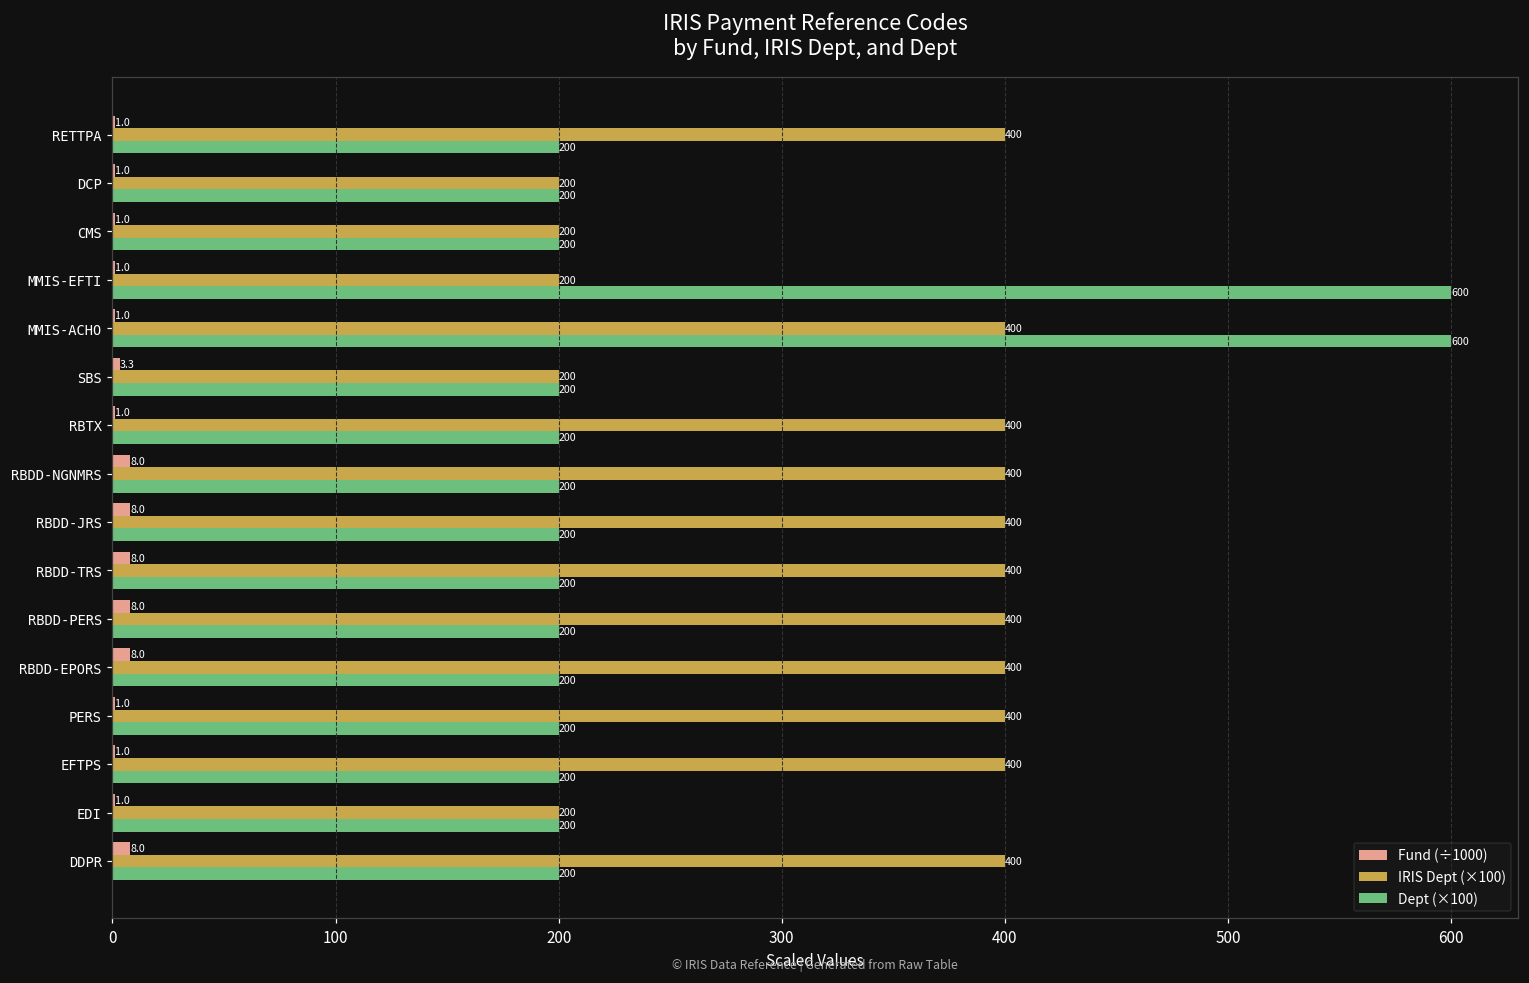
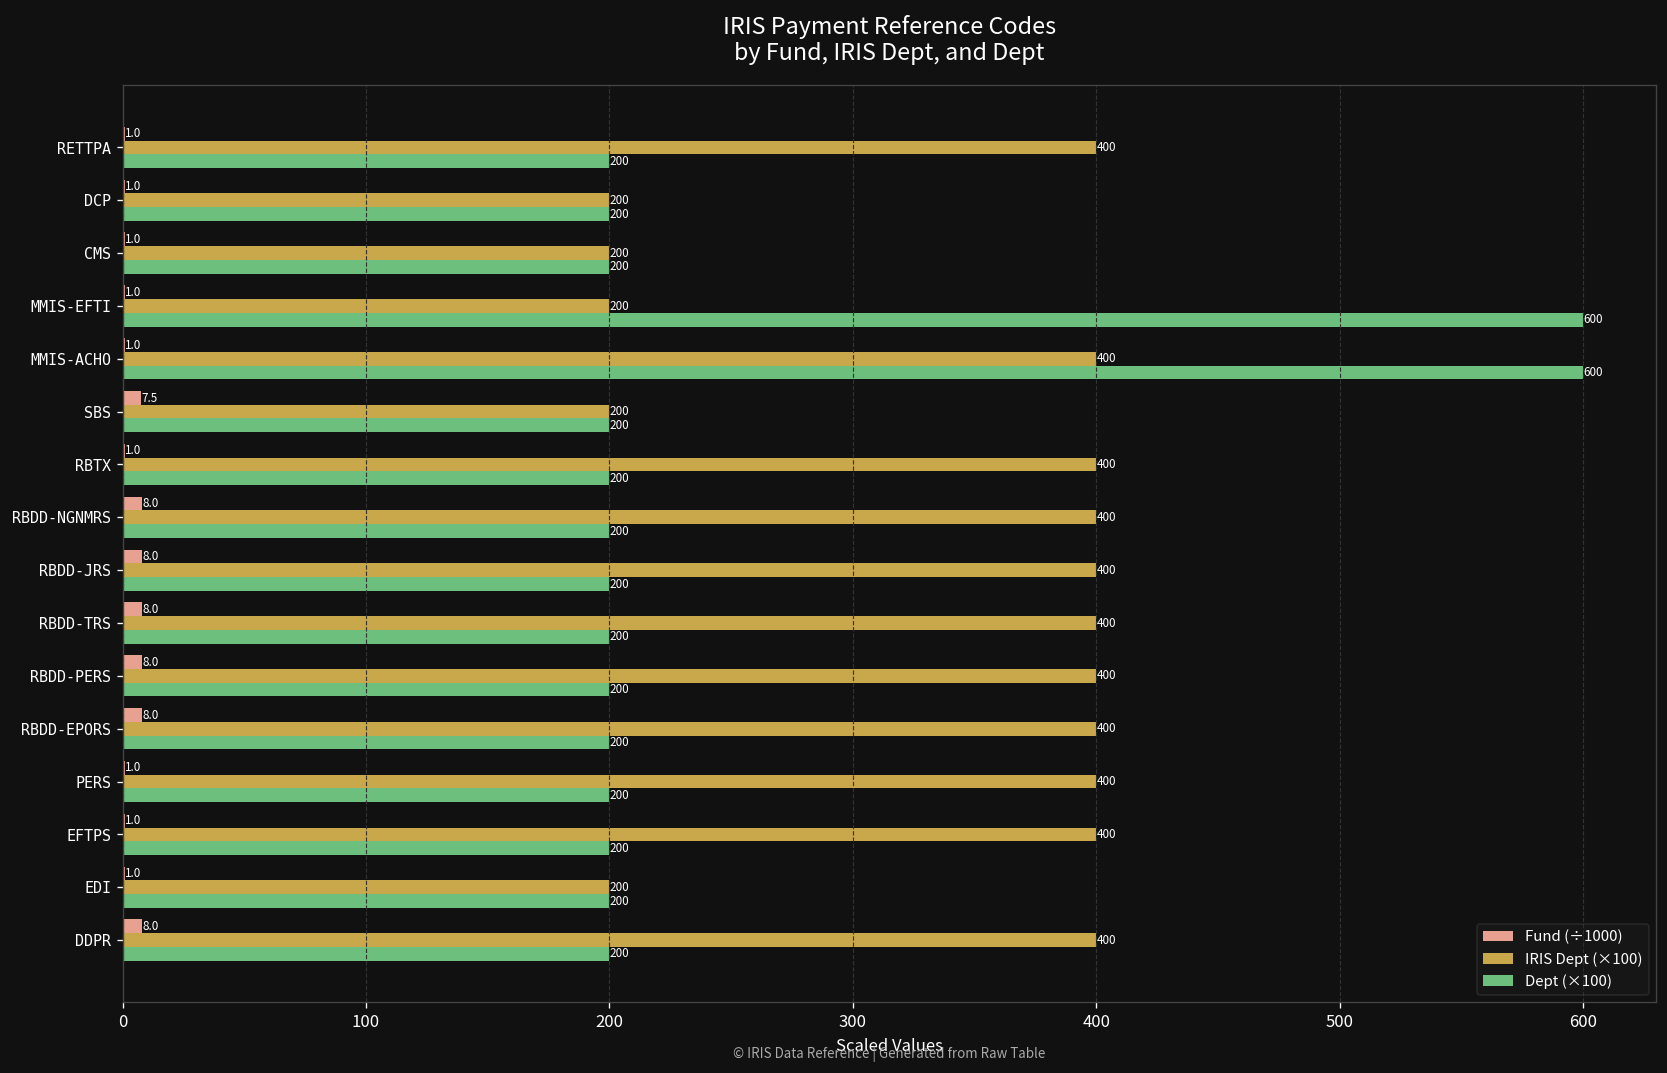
  {
    "Fund (÷1000)": {
      "RETTPA": 1.0,
      "DCP": 1.0,
      "CMS": 1.0,
      "MMIS-EFTI": 1.0,
      "MMIS-ACHO": 1.0,
-     "SBS": 3.3,
+     "SBS": 7.5,
      "RBTX": 1.0,
      "RBDD-NGNMRS": 8.0,
      "RBDD-JRS": 8.0,
      "RBDD-TRS": 8.0,
      "RBDD-PERS": 8.0,
      "RBDD-EPORS": 8.0,
      "PERS": 1.0,
      "EFTPS": 1.0,
      "EDI": 1.0,
      "DDPR": 8.0
    },
    "IRIS Dept (×100)": {
      "RETTPA": 400,
      "DCP": 200,
      "CMS": 200,
      "MMIS-EFTI": 200,
      "MMIS-ACHO": 400,
      "SBS": 200,
      "RBTX": 400,
      "RBDD-NGNMRS": 400,
      "RBDD-JRS": 400,
      "RBDD-TRS": 400,
      "RBDD-PERS": 400,
      "RBDD-EPORS": 400,
      "PERS": 400,
      "EFTPS": 400,
      "EDI": 200,
      "DDPR": 400
    },
    "Dept (×100)": {
      "RETTPA": 200,
      "DCP": 200,
      "CMS": 200,
      "MMIS-EFTI": 600,
      "MMIS-ACHO": 600,
      "SBS": 200,
      "RBTX": 200,
      "RBDD-NGNMRS": 200,
      "RBDD-JRS": 200,
      "RBDD-TRS": 200,
      "RBDD-PERS": 200,
      "RBDD-EPORS": 200,
      "PERS": 200,
      "EFTPS": 200,
      "EDI": 200,
      "DDPR": 200
    }
  }
